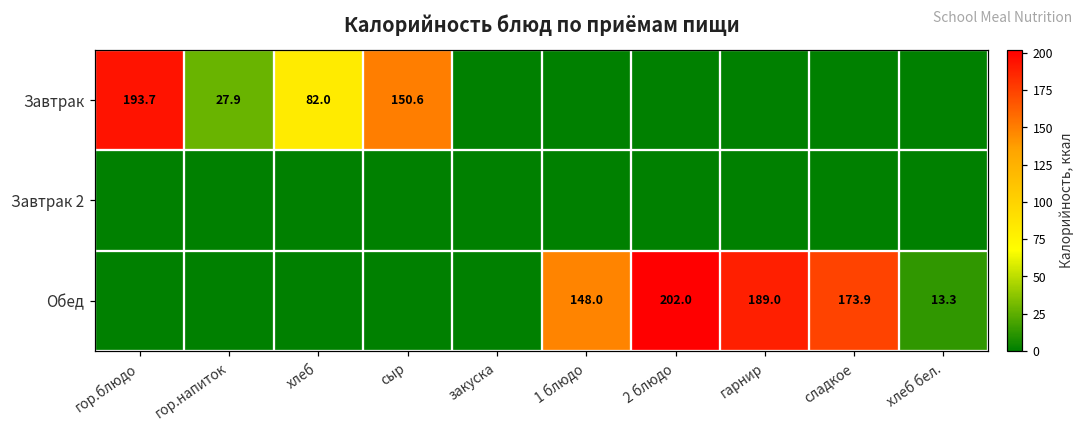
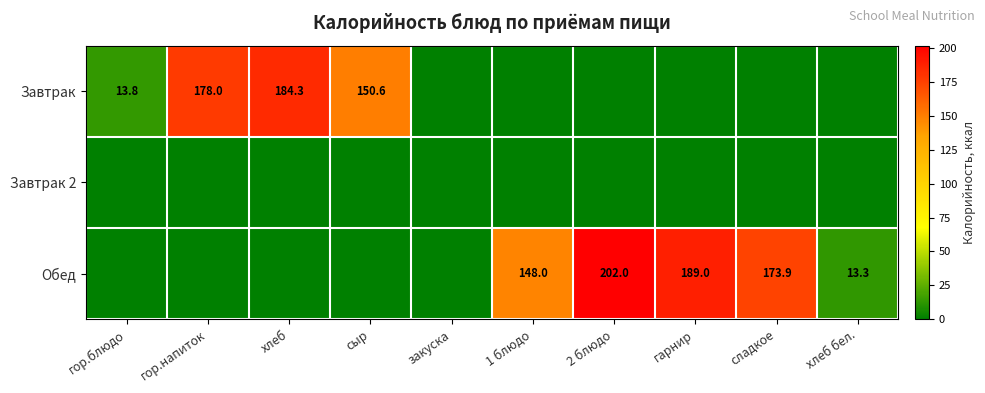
  {
    "Завтрак": {
-     "гор.блюдо": 193.7,
-     "гор.напиток": 27.9,
-     "хлеб": 82.0,
+     "гор.блюдо": 13.8,
+     "гор.напиток": 178.0,
+     "хлеб": 184.3,
      "сыр": 150.6
    },
    "Обед": {
      "1 блюдо": 148.0,
      "2 блюдо": 202.0,
      "гарнир": 189.0,
      "сладкое": 173.9,
      "хлеб бел.": 13.3
    }
  }
